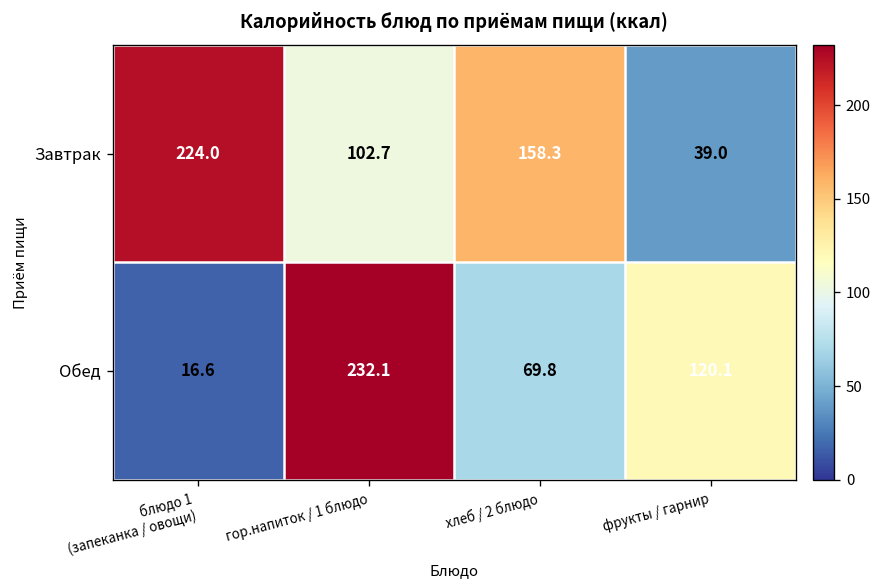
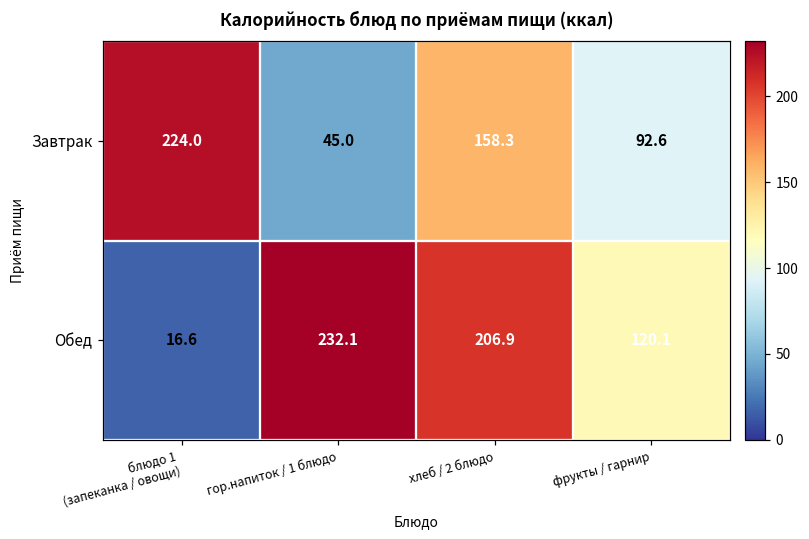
  {
    "Завтрак": {
      "блюдо 1 (запеканка / овощи)": 224.0,
-     "гор.напиток / 1 блюдо": 102.7,
+     "гор.напиток / 1 блюдо": 45.0,
      "хлеб / 2 блюдо": 158.3,
-     "фрукты / гарнир": 39.0
+     "фрукты / гарнир": 92.6
    },
    "Обед": {
      "блюдо 1 (запеканка / овощи)": 16.6,
      "гор.напиток / 1 блюдо": 232.1,
-     "хлеб / 2 блюдо": 69.8,
+     "хлеб / 2 блюдо": 206.9,
      "фрукты / гарнир": 120.1
    }
  }
